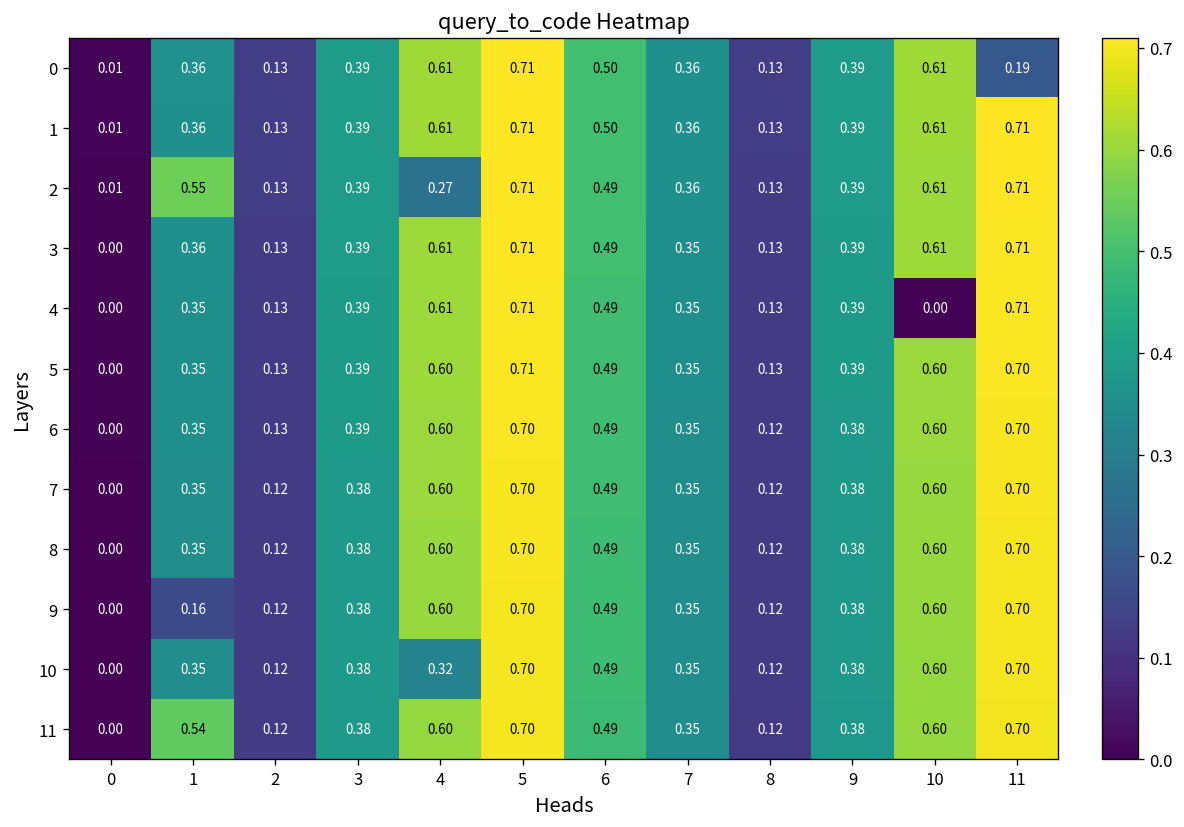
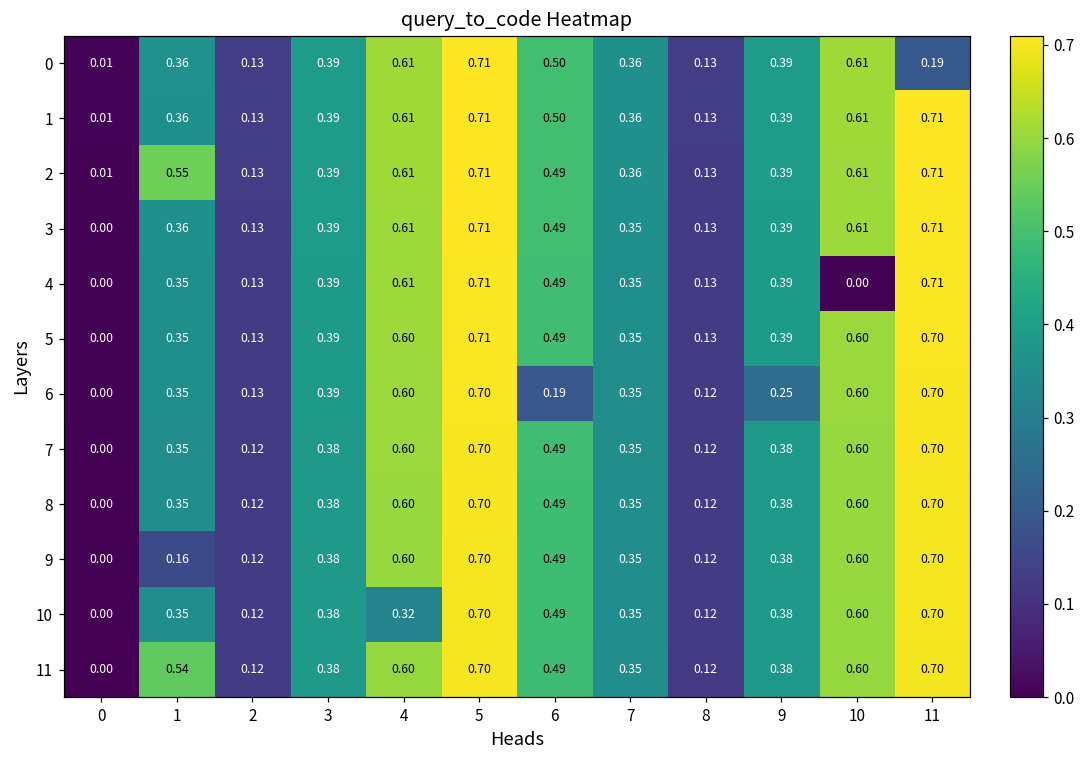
  {
    "0": {
      "0": 0.01,
      "1": 0.36,
      "2": 0.13,
      "3": 0.39,
      "4": 0.61,
      "5": 0.71,
      "6": 0.50,
      "7": 0.36,
      "8": 0.13,
      "9": 0.39,
      "10": 0.61,
      "11": 0.19
    },
    "1": {
      "0": 0.01,
      "1": 0.36,
      "2": 0.13,
      "3": 0.39,
      "4": 0.61,
      "5": 0.71,
      "6": 0.50,
      "7": 0.36,
      "8": 0.13,
      "9": 0.39,
      "10": 0.61,
      "11": 0.71
    },
    "2": {
      "0": 0.01,
      "1": 0.55,
      "2": 0.13,
      "3": 0.39,
-     "4": 0.27,
+     "4": 0.61,
      "5": 0.71,
      "6": 0.49,
      "7": 0.36,
      "8": 0.13,
      "9": 0.39,
      "10": 0.61,
      "11": 0.71
    },
    "3": {
      "0": 0.00,
      "1": 0.36,
      "2": 0.13,
      "3": 0.39,
      "4": 0.61,
      "5": 0.71,
      "6": 0.49,
      "7": 0.35,
      "8": 0.13,
      "9": 0.39,
      "10": 0.61,
      "11": 0.71
    },
    "4": {
      "0": 0.00,
      "1": 0.35,
      "2": 0.13,
      "3": 0.39,
      "4": 0.61,
      "5": 0.71,
      "6": 0.49,
      "7": 0.35,
      "8": 0.13,
      "9": 0.39,
      "10": 0.00,
      "11": 0.71
    },
    "5": {
      "0": 0.00,
      "1": 0.35,
      "2": 0.13,
      "3": 0.39,
      "4": 0.60,
      "5": 0.71,
      "6": 0.49,
      "7": 0.35,
      "8": 0.13,
      "9": 0.39,
      "10": 0.60,
      "11": 0.70
    },
    "6": {
      "0": 0.00,
      "1": 0.35,
      "2": 0.13,
      "3": 0.39,
      "4": 0.60,
      "5": 0.70,
-     "6": 0.49,
+     "6": 0.19,
      "7": 0.35,
      "8": 0.12,
-     "9": 0.38,
+     "9": 0.25,
      "10": 0.60,
      "11": 0.70
    },
    "7": {
      "0": 0.00,
      "1": 0.35,
      "2": 0.12,
      "3": 0.38,
      "4": 0.60,
      "5": 0.70,
      "6": 0.49,
      "7": 0.35,
      "8": 0.12,
      "9": 0.38,
      "10": 0.60,
      "11": 0.70
    },
    "8": {
      "0": 0.00,
      "1": 0.35,
      "2": 0.12,
      "3": 0.38,
      "4": 0.60,
      "5": 0.70,
      "6": 0.49,
      "7": 0.35,
      "8": 0.12,
      "9": 0.38,
      "10": 0.60,
      "11": 0.70
    },
    "9": {
      "0": 0.00,
      "1": 0.16,
      "2": 0.12,
      "3": 0.38,
      "4": 0.60,
      "5": 0.70,
      "6": 0.49,
      "7": 0.35,
      "8": 0.12,
      "9": 0.38,
      "10": 0.60,
      "11": 0.70
    },
    "10": {
      "0": 0.00,
      "1": 0.35,
      "2": 0.12,
      "3": 0.38,
      "4": 0.32,
      "5": 0.70,
      "6": 0.49,
      "7": 0.35,
      "8": 0.12,
      "9": 0.38,
      "10": 0.60,
      "11": 0.70
    },
    "11": {
      "0": 0.00,
      "1": 0.54,
      "2": 0.12,
      "3": 0.38,
      "4": 0.60,
      "5": 0.70,
      "6": 0.49,
      "7": 0.35,
      "8": 0.12,
      "9": 0.38,
      "10": 0.60,
      "11": 0.70
    }
  }
